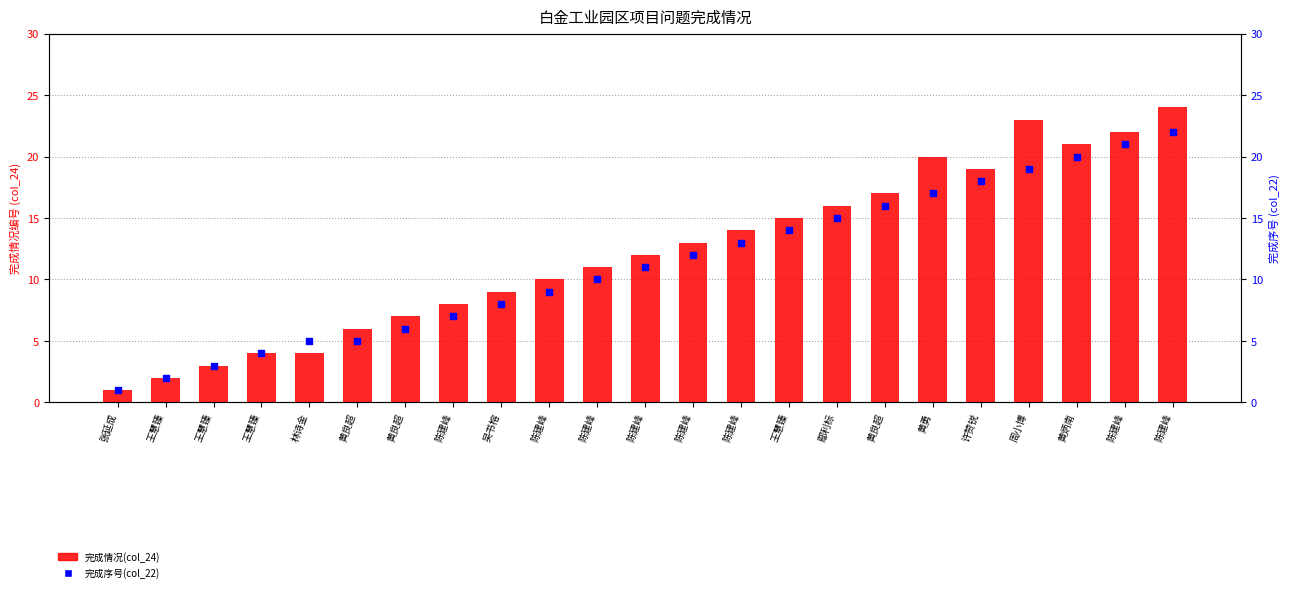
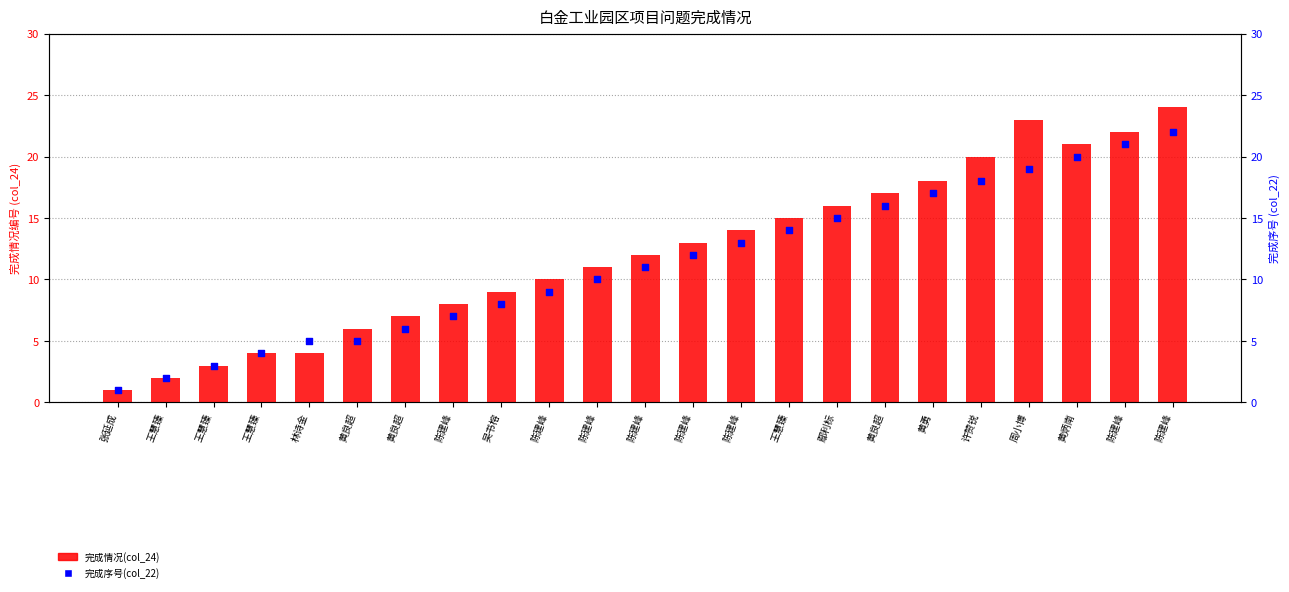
  {
    "完成情况(col_24)": {
      "张延成": 1,
      "林诗金": 4,
      "吴书榕": 9,
      "鄢利标": 16,
-     "黄勇": 20,
-     "许赞锐": 19,
+     "黄勇": 18,
+     "许赞锐": 20,
      "周小博": 23,
      "黄炳南": 21
    }
  }
